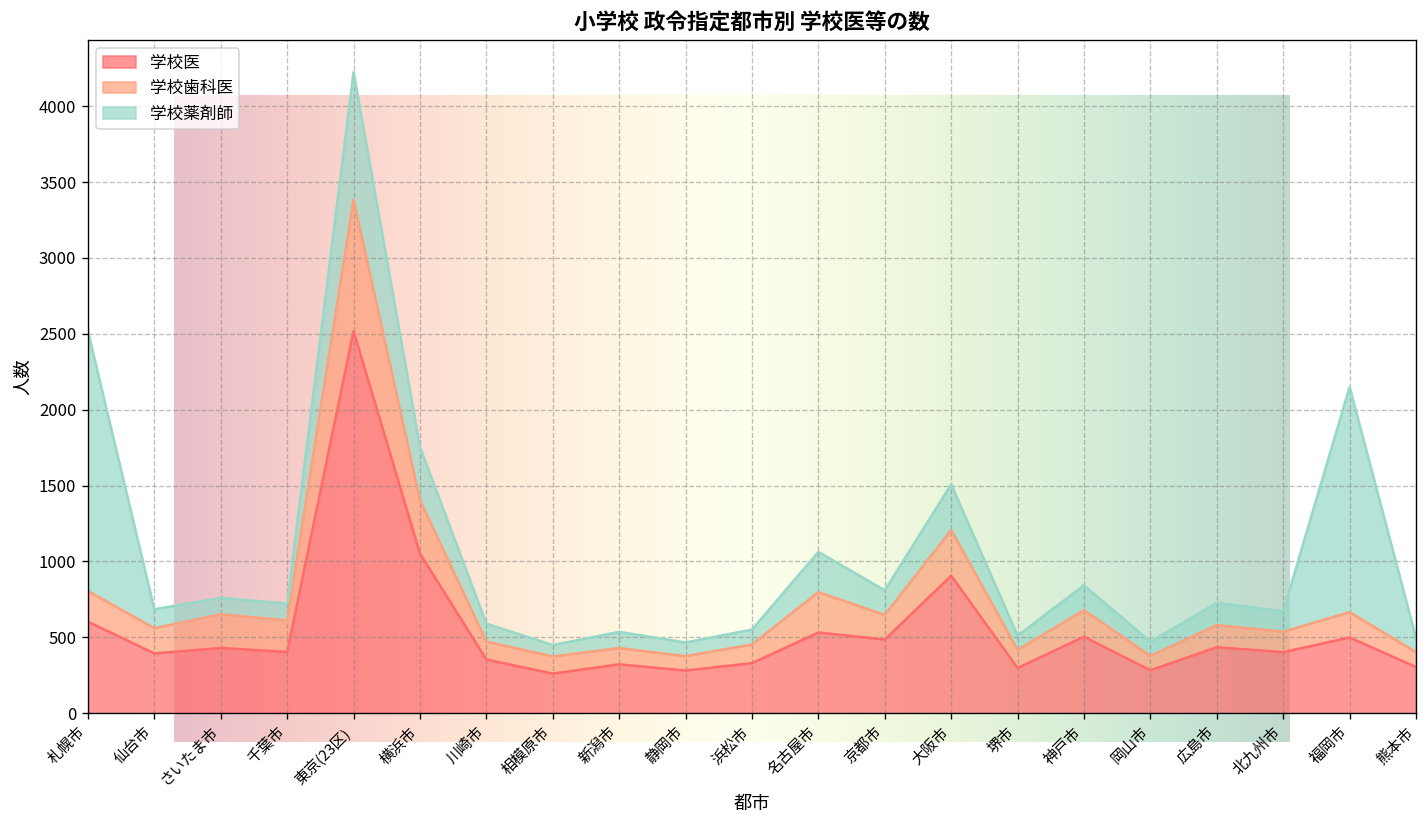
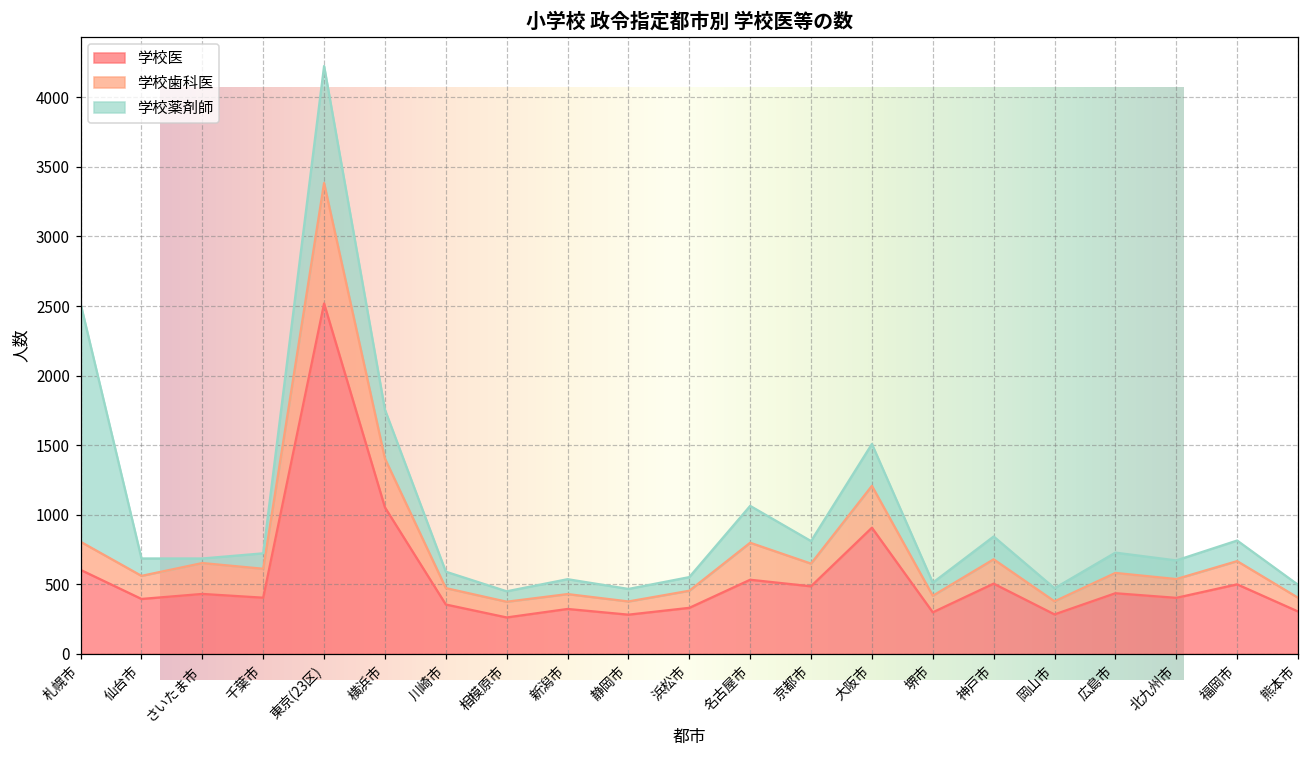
  {
    "学校薬剤師": {
      "札幌市": 1710,
      "仙台市": 130,
-     "さいたま市": 110,
-     "福岡市": 1480,
+     "さいたま市": 30,
+     "福岡市": 150,
      "熊本市": 90
    }
  }
